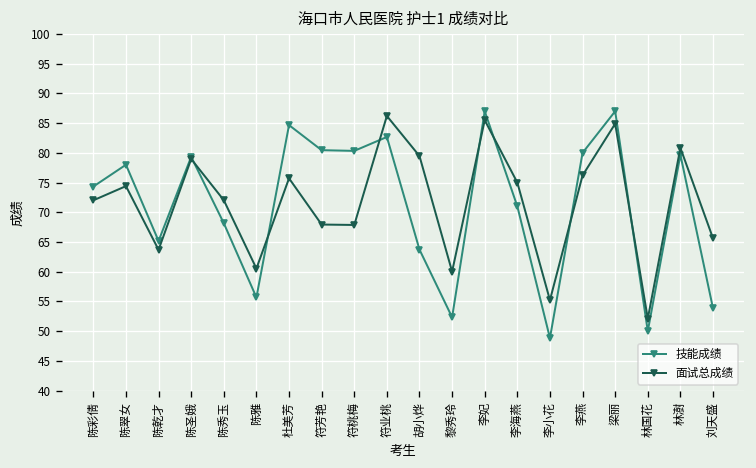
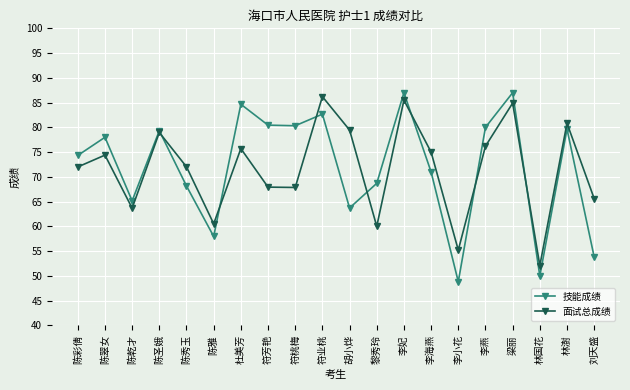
  {
    "技能成绩": {
      "陈彩倩": 74,
      "陈翠女": 78,
      "陈乾才": 65,
      "陈秀玉": 68,
-     "陈雅": 56,
+     "陈雅": 58,
      "杜美芳": 85,
      "符芳艳": 80,
      "符桃梅": 80,
      "符业桃": 83,
      "胡小烨": 64,
-     "黎秀玲": 52,
+     "黎秀玲": 69,
      "李妃": 87,
      "李海燕": 71,
      "李小花": 49,
      "李燕": 80,
      "梁丽": 87,
      "林国花": 50,
      "林澍": 80,
      "刘天盛": 54
    },
    "面试总成绩": {
      "陈彩倩": 72,
      "陈翠女": 74,
      "陈乾才": 64,
      "陈秀玉": 72,
      "陈雅": 61,
      "杜美芳": 76,
      "符芳艳": 68,
      "符桃梅": 68,
      "符业桃": 86,
      "胡小烨": 79,
      "黎秀玲": 60,
      "李妃": 86,
      "李海燕": 75,
      "李小花": 55,
      "李燕": 76,
      "梁丽": 85,
      "林国花": 52,
      "林澍": 81,
      "刘天盛": 66
    }
  }
